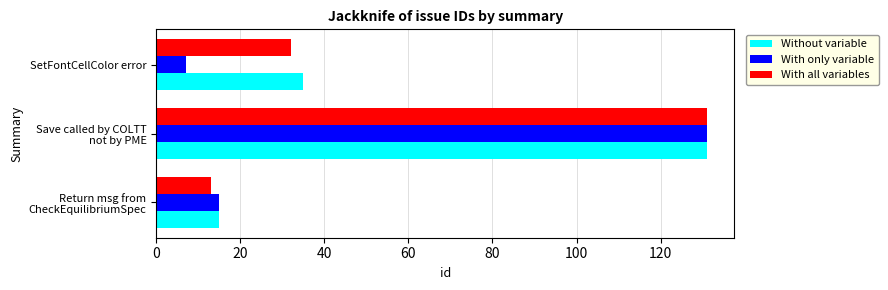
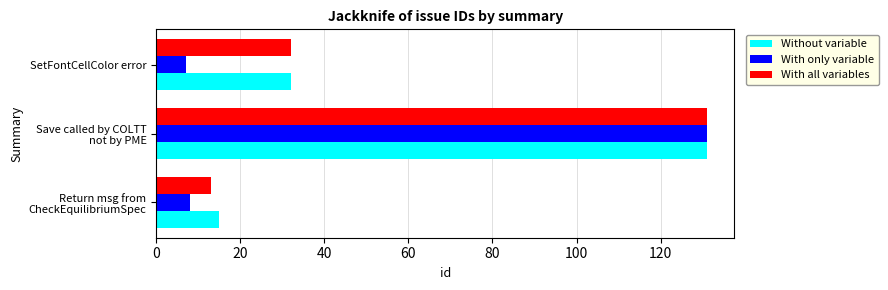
  {
    "Without variable": {
-     "SetFontCellColor error": 35,
+     "SetFontCellColor error": 32,
      "Save called by COLTT not by PME": 131,
      "Return msg from CheckEquilibriumSpec": 15
    },
    "With only variable": {
      "SetFontCellColor error": 7,
      "Save called by COLTT not by PME": 131,
-     "Return msg from CheckEquilibriumSpec": 15
+     "Return msg from CheckEquilibriumSpec": 8
    },
    "With all variables": {
      "SetFontCellColor error": 32,
      "Save called by COLTT not by PME": 131,
      "Return msg from CheckEquilibriumSpec": 13
    }
  }
